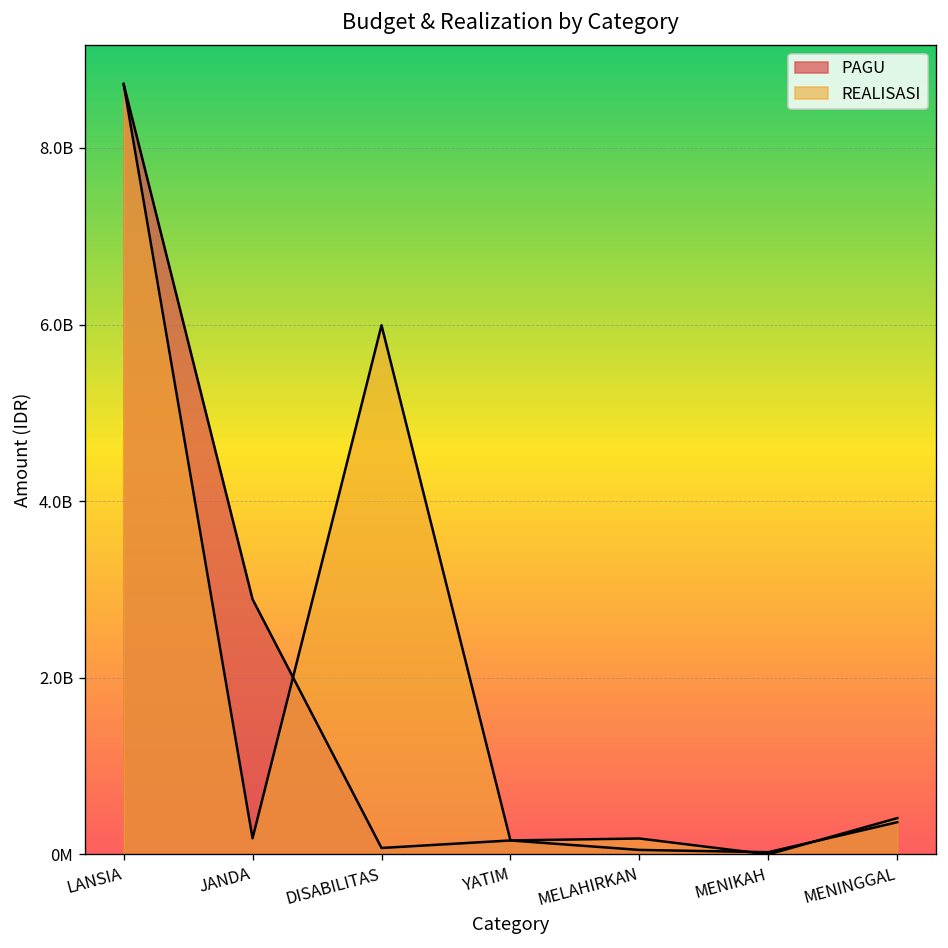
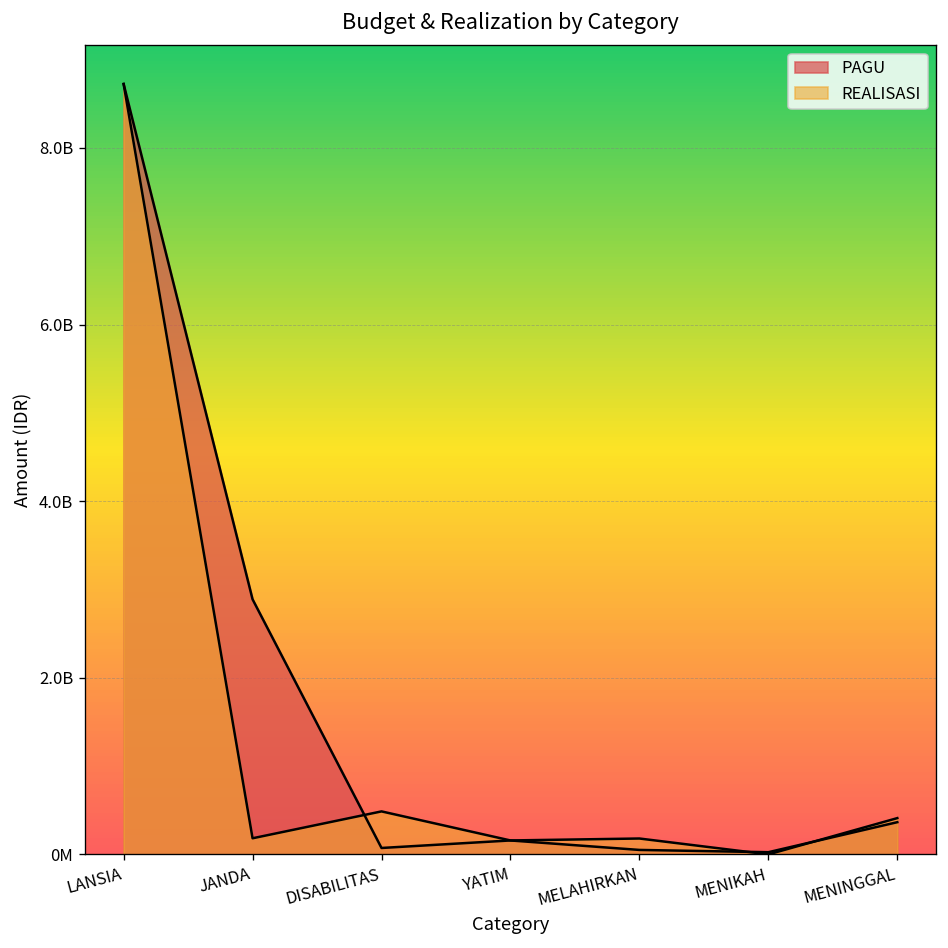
  {
    "PAGU": {
      "JANDA": 2900000000,
      "DISABILITAS": 100000000,
      "MELAHIRKAN": 100000000,
      "MENINGGAL": 400000000
    },
    "REALISASI": {
      "JANDA": 200000000,
-     "DISABILITAS": 6000000000,
+     "DISABILITAS": 500000000,
      "MELAHIRKAN": 200000000,
      "MENINGGAL": 400000000
    }
  }
